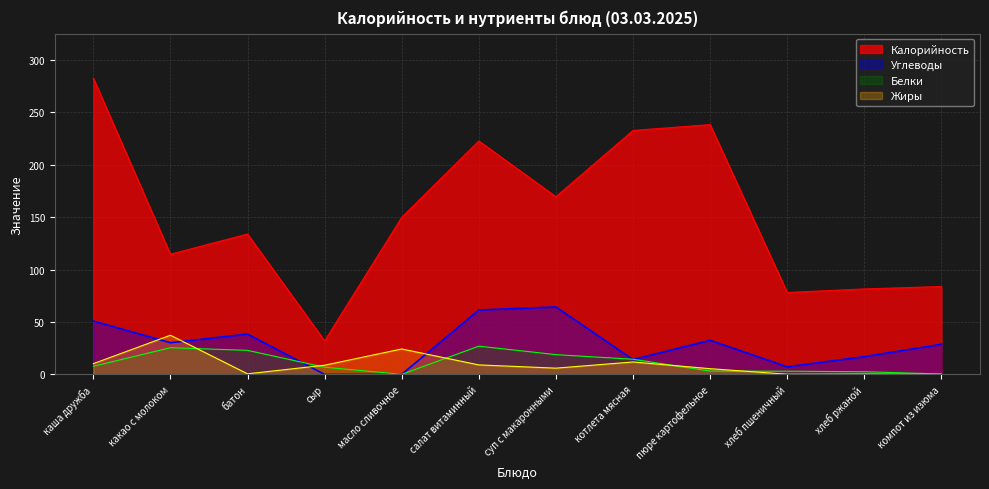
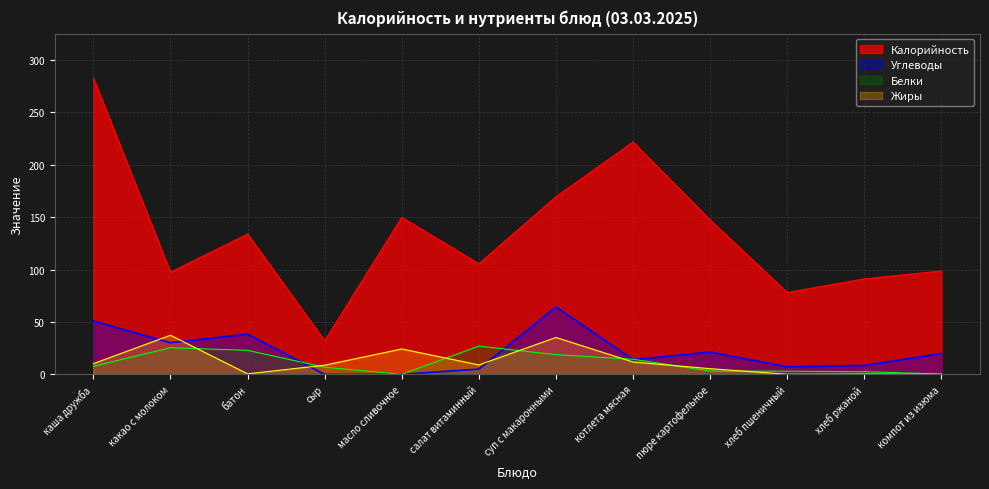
  {
    "Калорийность": {
      "каша дружба": 283,
-     "какао с молоком": 115,
+     "какао с молоком": 98,
      "батон": 134,
      "сыр": 32,
      "масло сливочное": 150,
-     "салат витаминный": 223,
+     "салат витаминный": 106,
      "суп с макаронными": 170,
-     "котлета мясная": 233,
-     "пюре картофельное": 238,
+     "котлета мясная": 222,
+     "пюре картофельное": 147,
      "хлеб пшеничный": 78,
-     "хлеб ржаной": 82,
-     "компот из изюма": 84
+     "хлеб ржаной": 91,
+     "компот из изюма": 99
    },
    "Углеводы": {
      "каша дружба": 51,
      "какао с молоком": 30,
      "батон": 39,
      "сыр": 0,
-     "салат витаминный": 62,
+     "салат витаминный": 5,
      "суп с макаронными": 64,
-     "пюре картофельное": 33,
+     "пюре картофельное": 21,
      "хлеб пшеничный": 7,
-     "хлеб ржаной": 17,
-     "компот из изюма": 29
+     "хлеб ржаной": 9,
+     "компот из изюма": 20
    },
    "Белки": {
      "каша дружба": 8,
      "какао с молоком": 26,
      "батон": 23,
      "салат витаминный": 27,
      "суп с макаронными": 19,
      "хлеб пшеничный": 3
    },
    "Жиры": {
      "каша дружба": 10,
      "какао с молоком": 37,
      "батон": 1,
      "масло сливочное": 24,
      "салат витаминный": 9,
-     "суп с макаронными": 6,
+     "суп с макаронными": 35,
      "хлеб пшеничный": 0
    }
  }
